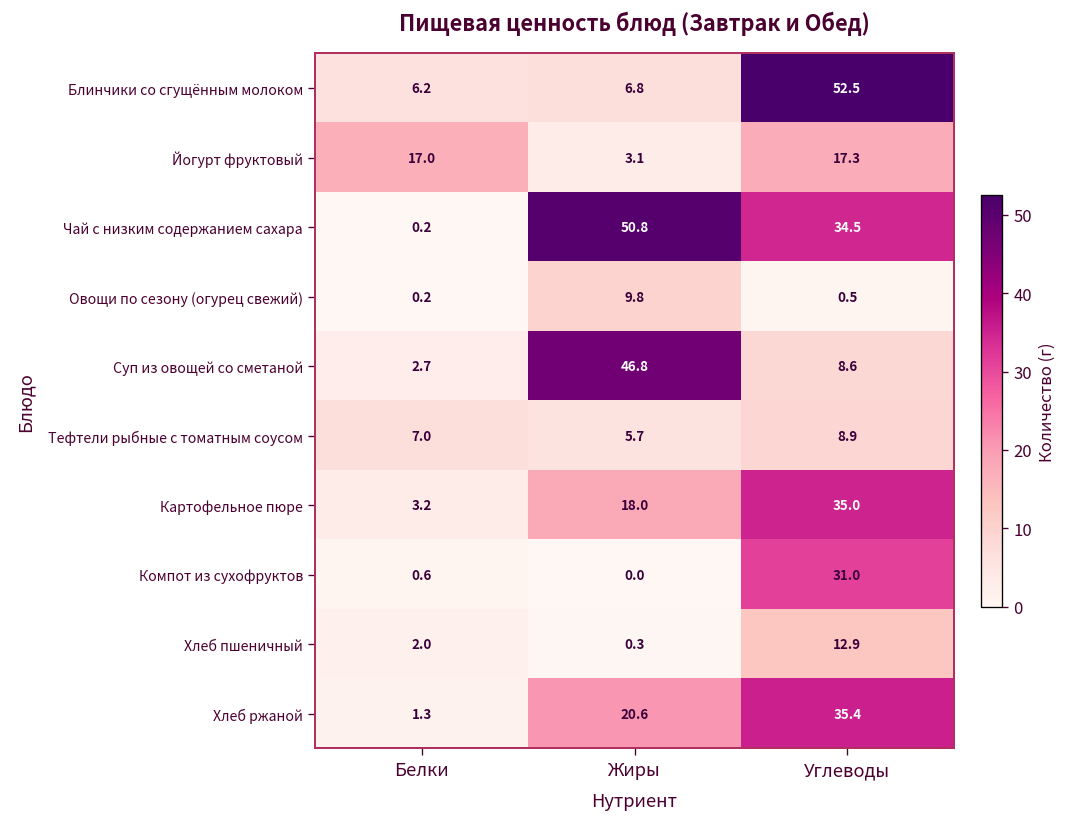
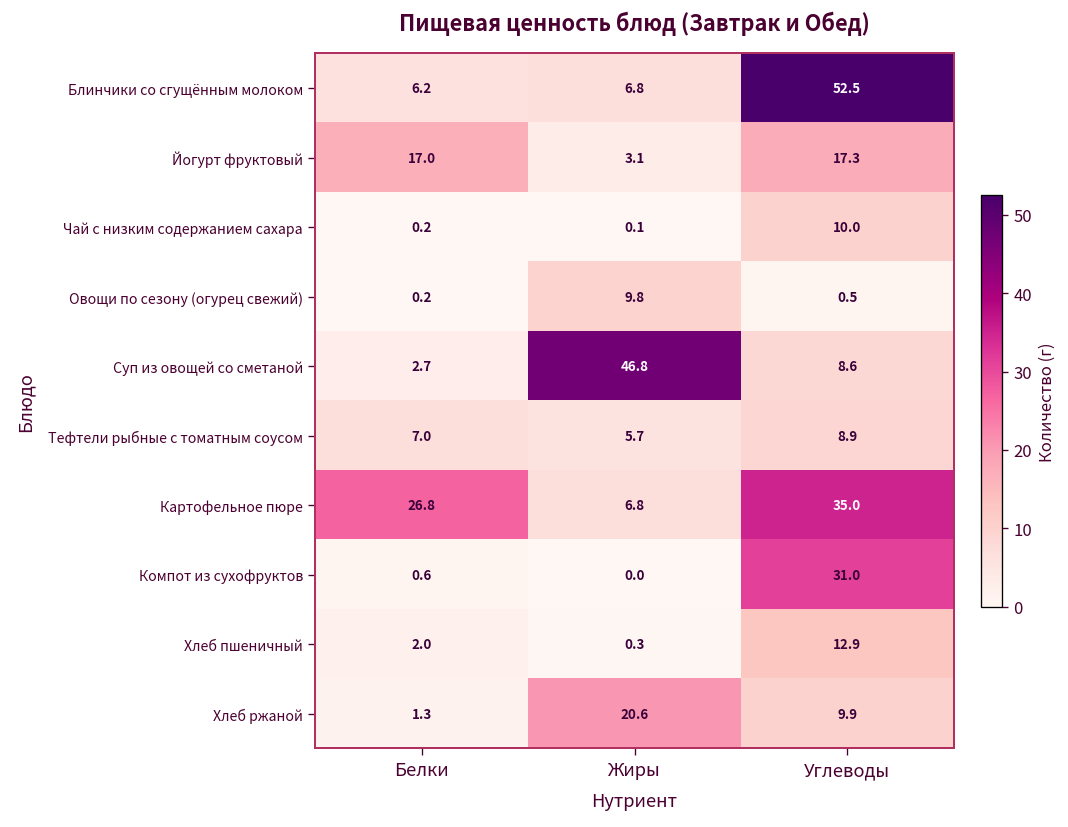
  {
    "Блинчики со сгущённым молоком": {
      "Белки": 6.2,
      "Жиры": 6.8,
      "Углеводы": 52.5
    },
    "Йогурт фруктовый": {
      "Белки": 17.0,
      "Жиры": 3.1,
      "Углеводы": 17.3
    },
    "Чай с низким содержанием сахара": {
      "Белки": 0.2,
-     "Жиры": 50.8,
-     "Углеводы": 34.5
+     "Жиры": 0.1,
+     "Углеводы": 10.0
    },
    "Овощи по сезону (огурец свежий)": {
      "Белки": 0.2,
      "Жиры": 9.8,
      "Углеводы": 0.5
    },
    "Суп из овощей со сметаной": {
      "Белки": 2.7,
      "Жиры": 46.8,
      "Углеводы": 8.6
    },
    "Тефтели рыбные с томатным соусом": {
      "Белки": 7.0,
      "Жиры": 5.7,
      "Углеводы": 8.9
    },
    "Картофельное пюре": {
-     "Белки": 3.2,
-     "Жиры": 18.0,
+     "Белки": 26.8,
+     "Жиры": 6.8,
      "Углеводы": 35.0
    },
    "Компот из сухофруктов": {
      "Белки": 0.6,
      "Жиры": 0.0,
      "Углеводы": 31.0
    },
    "Хлеб пшеничный": {
      "Белки": 2.0,
      "Жиры": 0.3,
      "Углеводы": 12.9
    },
    "Хлеб ржаной": {
      "Белки": 1.3,
      "Жиры": 20.6,
-     "Углеводы": 35.4
+     "Углеводы": 9.9
    }
  }
